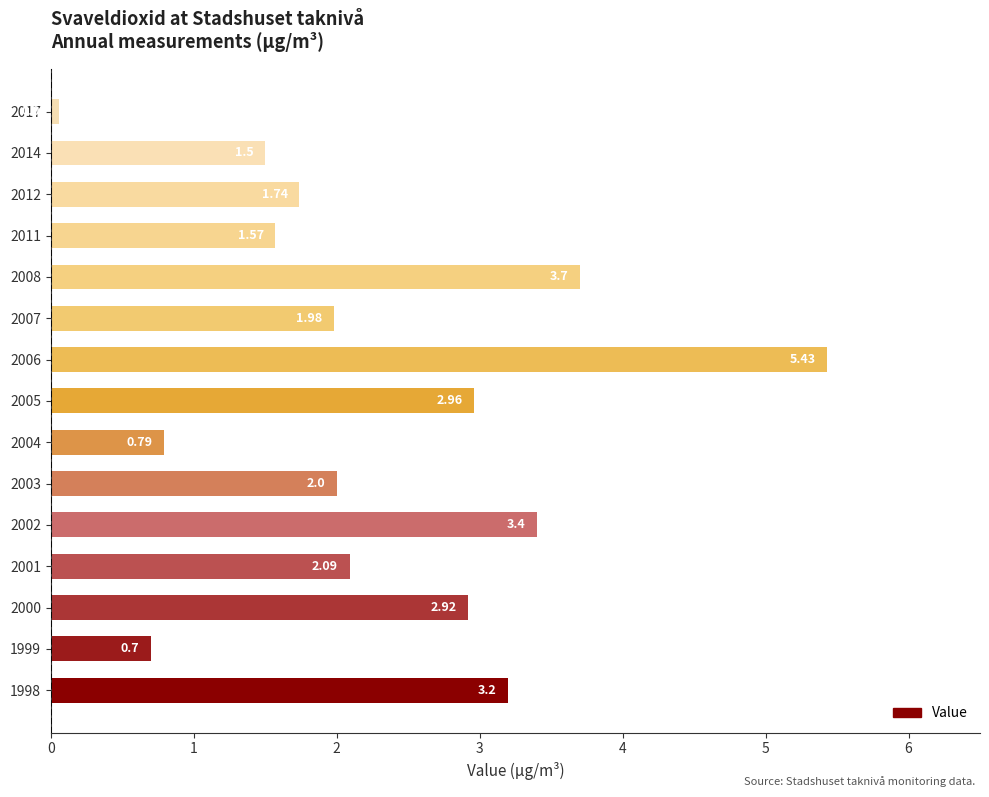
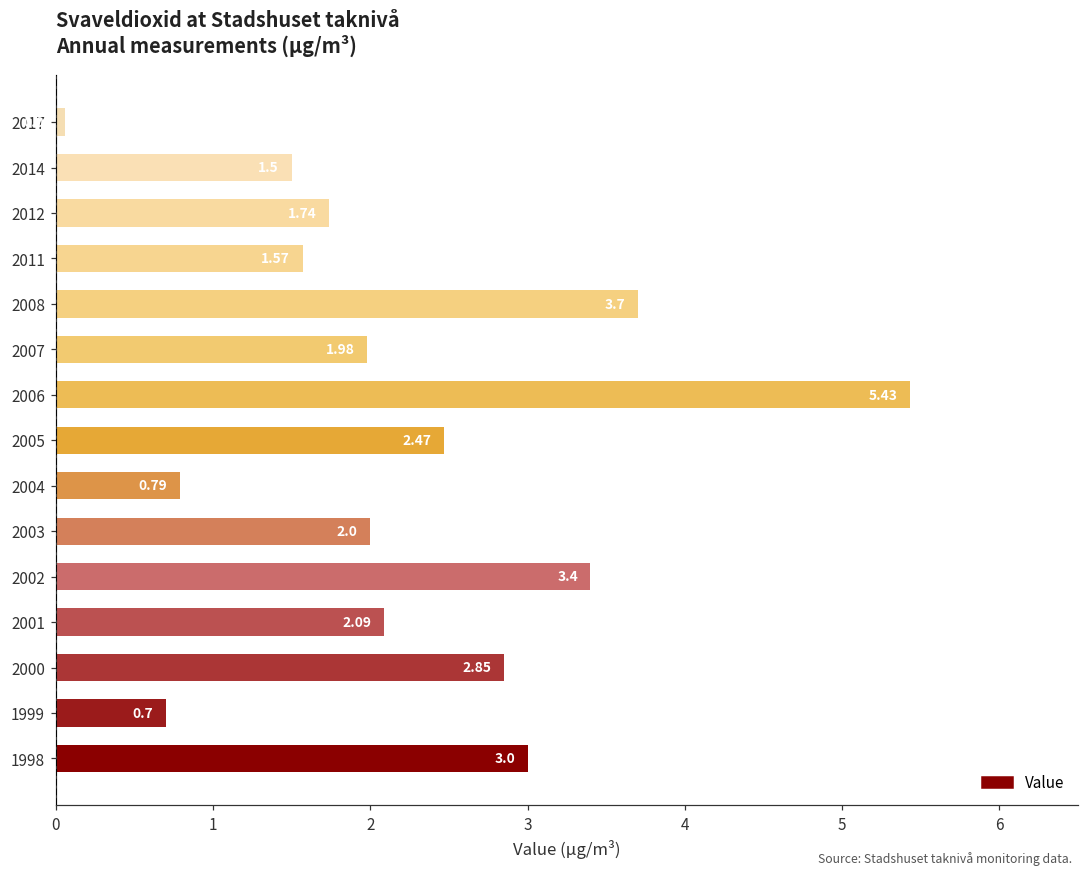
  {
    "2014": 1.5,
    "2012": 1.74,
    "2011": 1.57,
    "2008": 3.7,
    "2007": 1.98,
    "2006": 5.43,
-   "2005": 2.96,
+   "2005": 2.47,
    "2004": 0.79,
    "2003": 2.0,
    "2002": 3.4,
    "2001": 2.09,
-   "2000": 2.92,
+   "2000": 2.85,
    "1999": 0.7,
-   "1998": 3.2
+   "1998": 3.0
  }
